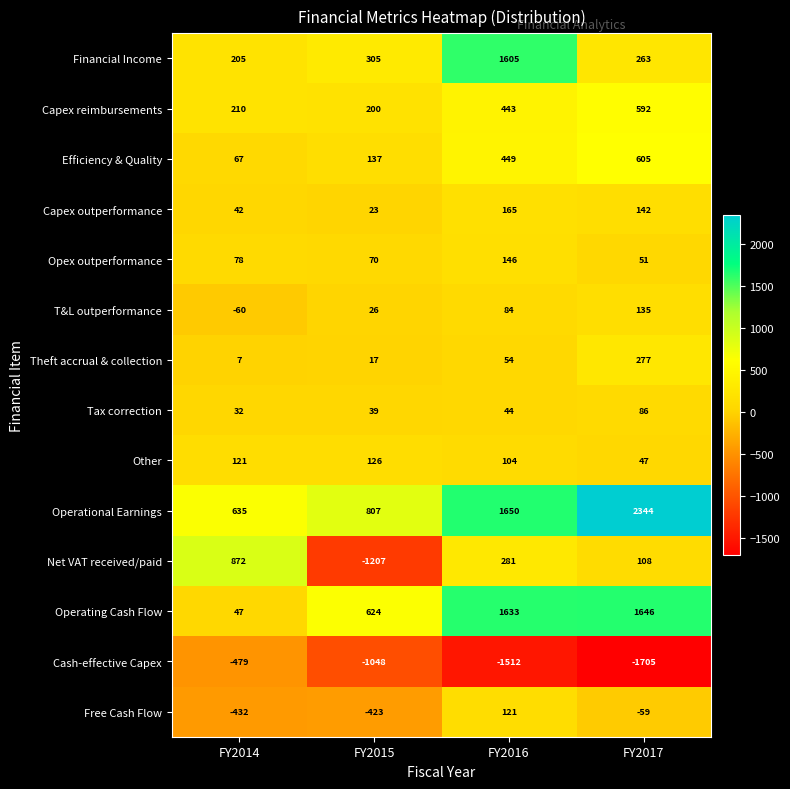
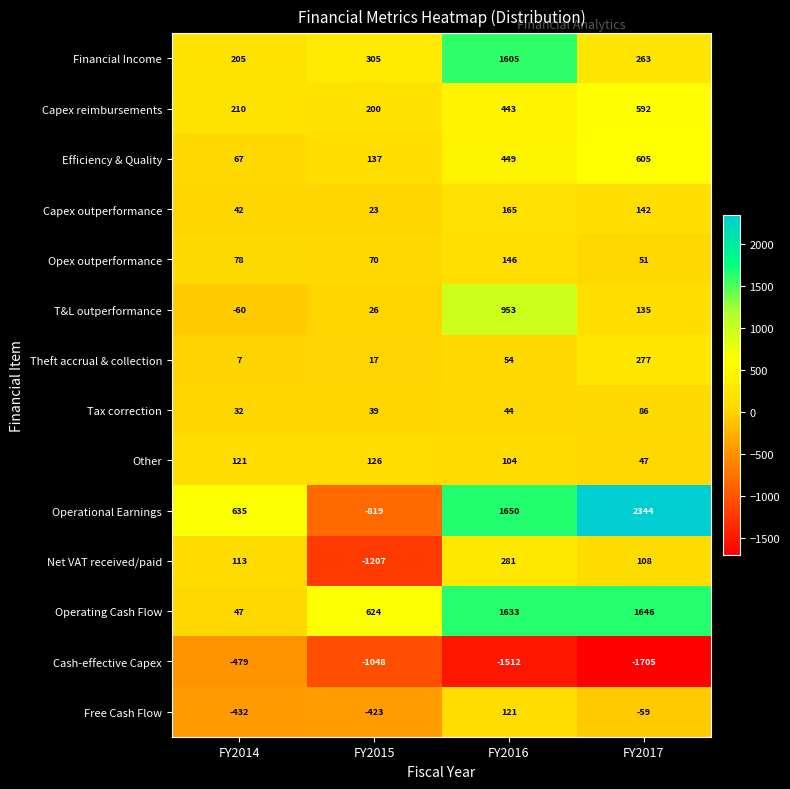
  {
    "Financial Income": {
      "FY2014": 205,
      "FY2015": 305,
      "FY2016": 1605,
      "FY2017": 263
    },
    "Capex reimbursements": {
      "FY2014": 210,
      "FY2015": 200,
      "FY2016": 443,
      "FY2017": 592
    },
    "Efficiency & Quality": {
      "FY2014": 67,
      "FY2015": 137,
      "FY2016": 449,
      "FY2017": 605
    },
    "Capex outperformance": {
      "FY2014": 42,
      "FY2015": 23,
      "FY2016": 165,
      "FY2017": 142
    },
    "Opex outperformance": {
      "FY2014": 78,
      "FY2015": 70,
      "FY2016": 146,
      "FY2017": 51
    },
    "T&L outperformance": {
      "FY2014": -60,
      "FY2015": 26,
-     "FY2016": 84,
+     "FY2016": 953,
      "FY2017": 135
    },
    "Theft accrual & collection": {
      "FY2014": 7,
      "FY2015": 17,
      "FY2016": 54,
      "FY2017": 277
    },
    "Tax correction": {
      "FY2014": 32,
      "FY2015": 39,
      "FY2016": 44,
      "FY2017": 86
    },
    "Other": {
      "FY2014": 121,
      "FY2015": 126,
      "FY2016": 104,
      "FY2017": 47
    },
    "Operational Earnings": {
      "FY2014": 635,
-     "FY2015": 807,
+     "FY2015": -819,
      "FY2016": 1650,
      "FY2017": 2344
    },
    "Net VAT received/paid": {
-     "FY2014": 872,
+     "FY2014": 113,
      "FY2015": -1207,
      "FY2016": 281,
      "FY2017": 108
    },
    "Operating Cash Flow": {
      "FY2014": 47,
      "FY2015": 624,
      "FY2016": 1633,
      "FY2017": 1646
    },
    "Cash-effective Capex": {
      "FY2014": -479,
      "FY2015": -1048,
      "FY2016": -1512,
      "FY2017": -1705
    },
    "Free Cash Flow": {
      "FY2014": -432,
      "FY2015": -423,
      "FY2016": 121,
      "FY2017": -59
    }
  }
